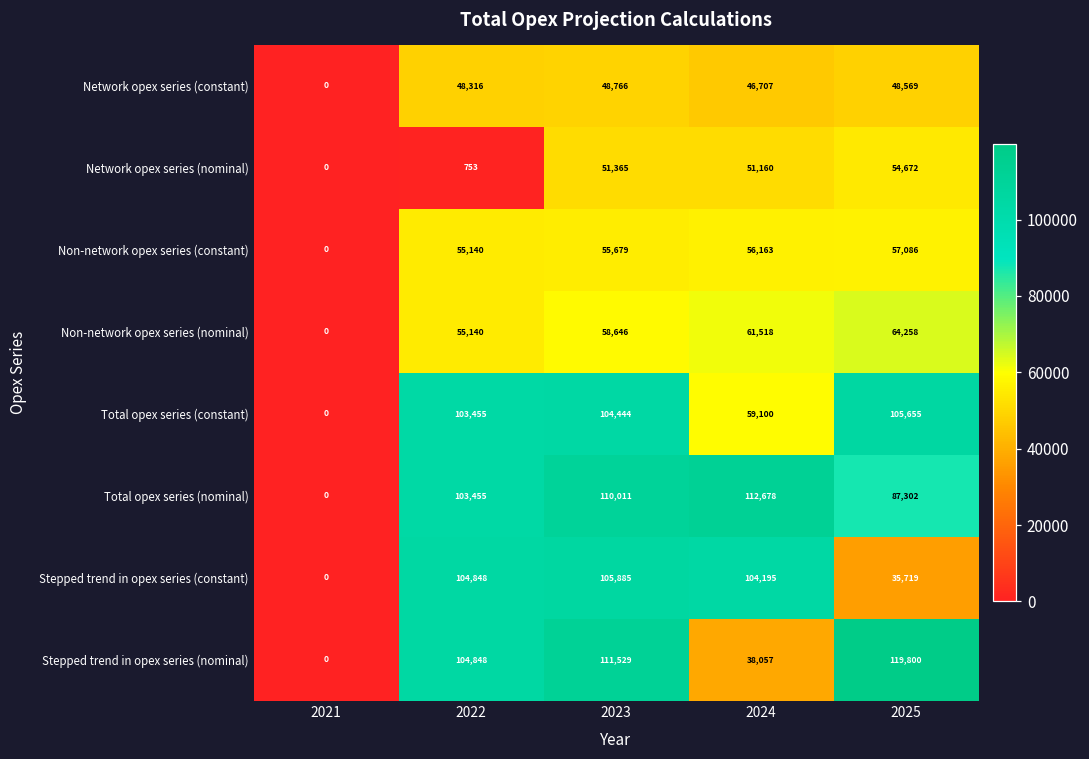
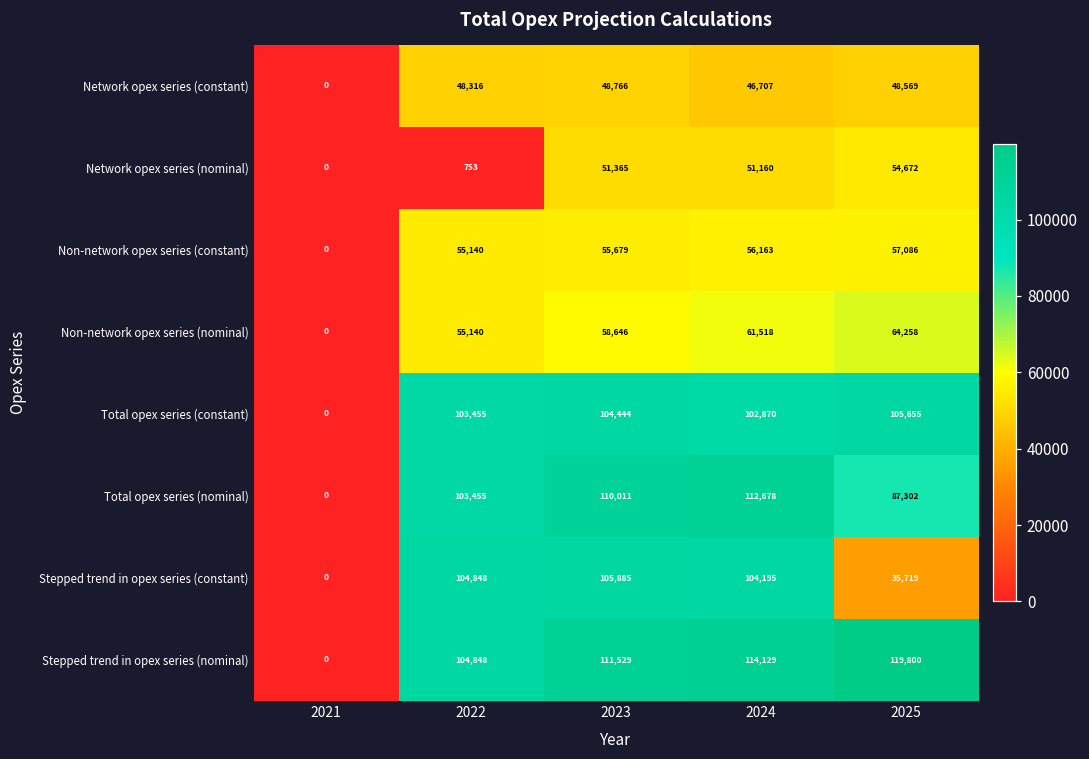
  {
    "Network opex series (constant)": {
      "2021": "0",
      "2022": "48,316",
      "2023": "48,766",
      "2024": "46,707",
      "2025": "48,569"
    },
    "Network opex series (nominal)": {
      "2021": "0",
      "2022": "753",
      "2023": "51,365",
      "2024": "51,160",
      "2025": "54,672"
    },
    "Non-network opex series (constant)": {
      "2021": "0",
      "2022": "55,140",
      "2023": "55,679",
      "2024": "56,163",
      "2025": "57,086"
    },
    "Non-network opex series (nominal)": {
      "2021": "0",
      "2022": "55,140",
      "2023": "58,646",
      "2024": "61,518",
      "2025": "64,258"
    },
    "Total opex series (constant)": {
      "2021": "0",
      "2022": "103,455",
      "2023": "104,444",
-     "2024": "59,100",
+     "2024": "102,870",
      "2025": "105,655"
    },
    "Total opex series (nominal)": {
      "2021": "0",
      "2022": "103,455",
      "2023": "110,011",
      "2024": "112,678",
      "2025": "87,302"
    },
    "Stepped trend in opex series (constant)": {
      "2021": "0",
      "2022": "104,848",
      "2023": "105,885",
      "2024": "104,195",
      "2025": "35,719"
    },
    "Stepped trend in opex series (nominal)": {
      "2021": "0",
      "2022": "104,848",
      "2023": "111,529",
-     "2024": "38,057",
+     "2024": "114,129",
      "2025": "119,800"
    }
  }
